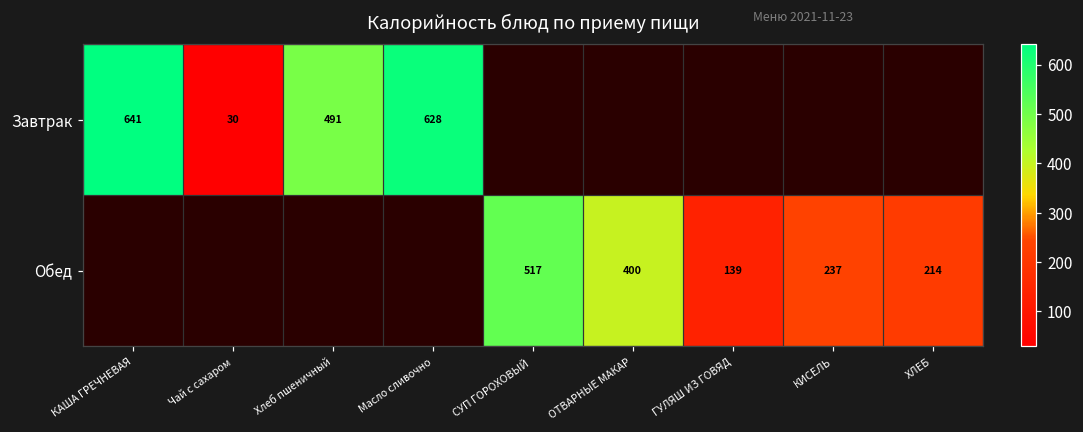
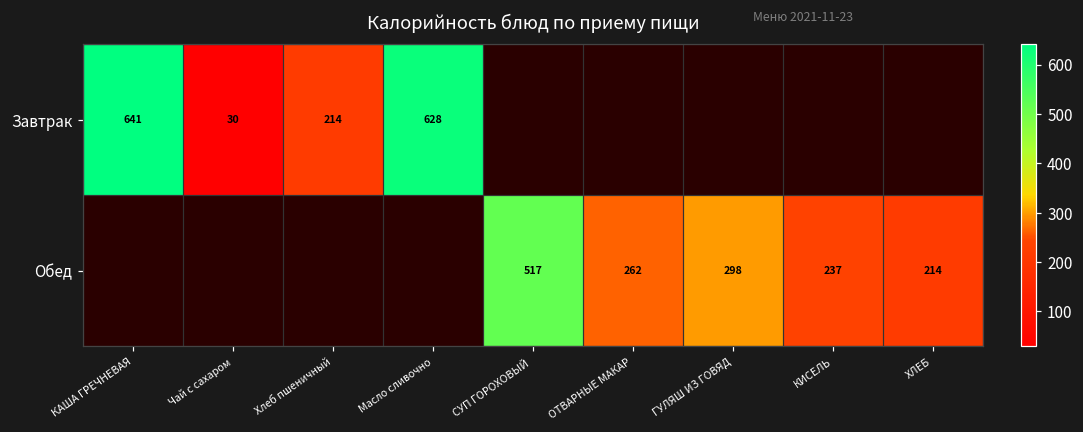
  {
    "Завтрак": {
      "КАША ГРЕЧНЕВАЯ": 641,
      "Чай с сахаром": 30,
-     "Хлеб пшеничный": 491,
+     "Хлеб пшеничный": 214,
      "Масло сливочно": 628
    },
    "Обед": {
      "СУП ГОРОХОВЫЙ": 517,
-     "ОТВАРНЫЕ МАКАР": 400,
-     "ГУЛЯШ ИЗ ГОВЯД": 139,
+     "ОТВАРНЫЕ МАКАР": 262,
+     "ГУЛЯШ ИЗ ГОВЯД": 298,
      "КИСЕЛЬ": 237,
      "ХЛЕБ": 214
    }
  }
